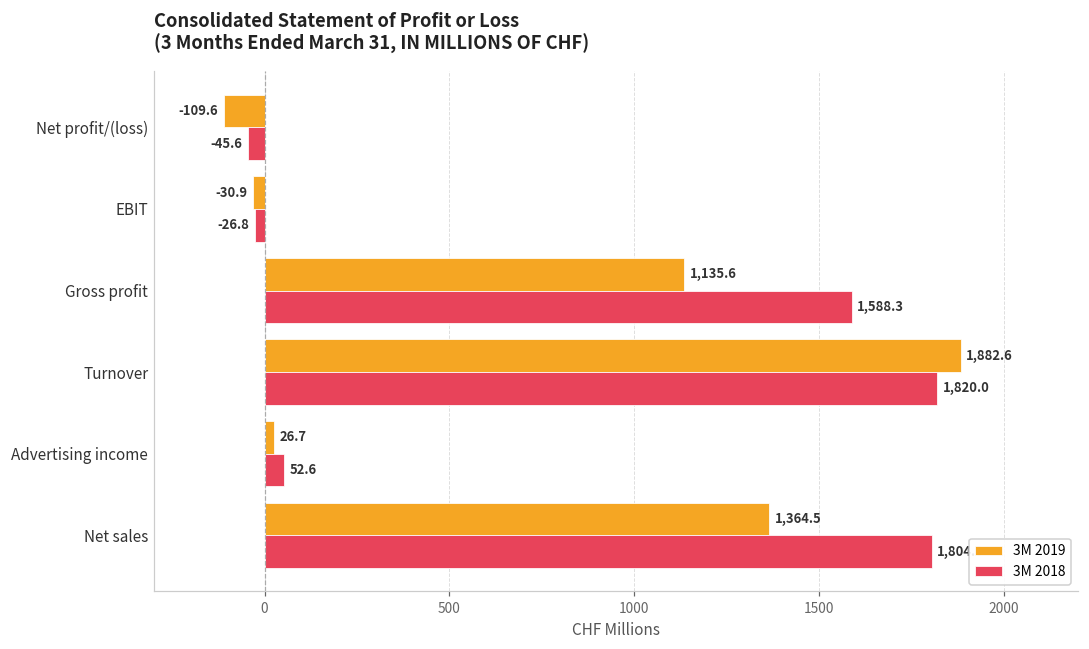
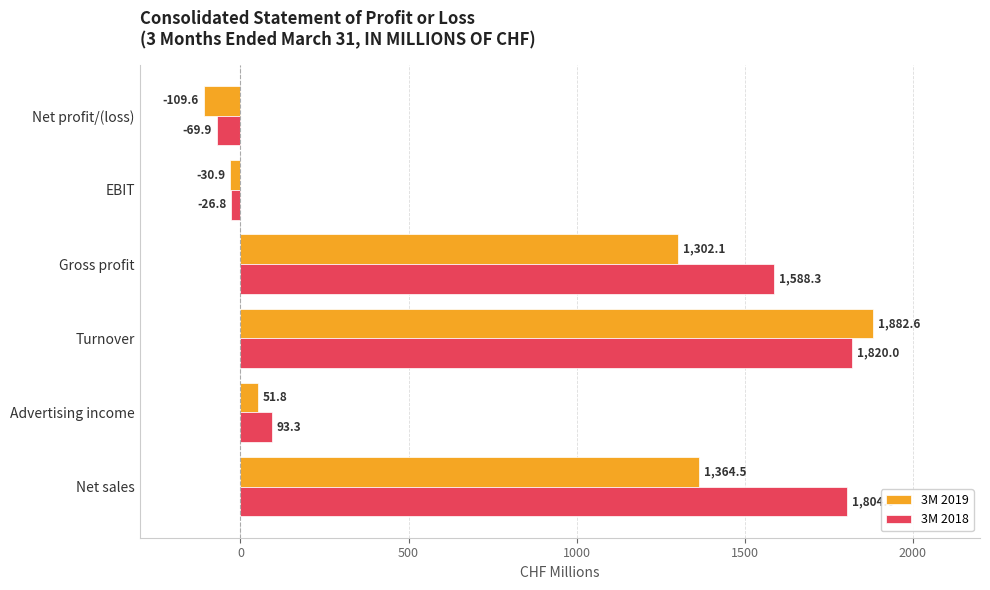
  {
    "3M 2019": {
      "Net profit/(loss)": "-109.6",
      "EBIT": "-30.9",
-     "Gross profit": "1,135.6",
+     "Gross profit": "1,302.1",
      "Turnover": "1,882.6",
-     "Advertising income": "26.7",
+     "Advertising income": "51.8",
      "Net sales": "1,364.5"
    },
    "3M 2018": {
-     "Net profit/(loss)": "-45.6",
+     "Net profit/(loss)": "-69.9",
      "EBIT": "-26.8",
      "Gross profit": "1,588.3",
      "Turnover": "1,820.0",
-     "Advertising income": "52.6"
+     "Advertising income": "93.3"
    }
  }
